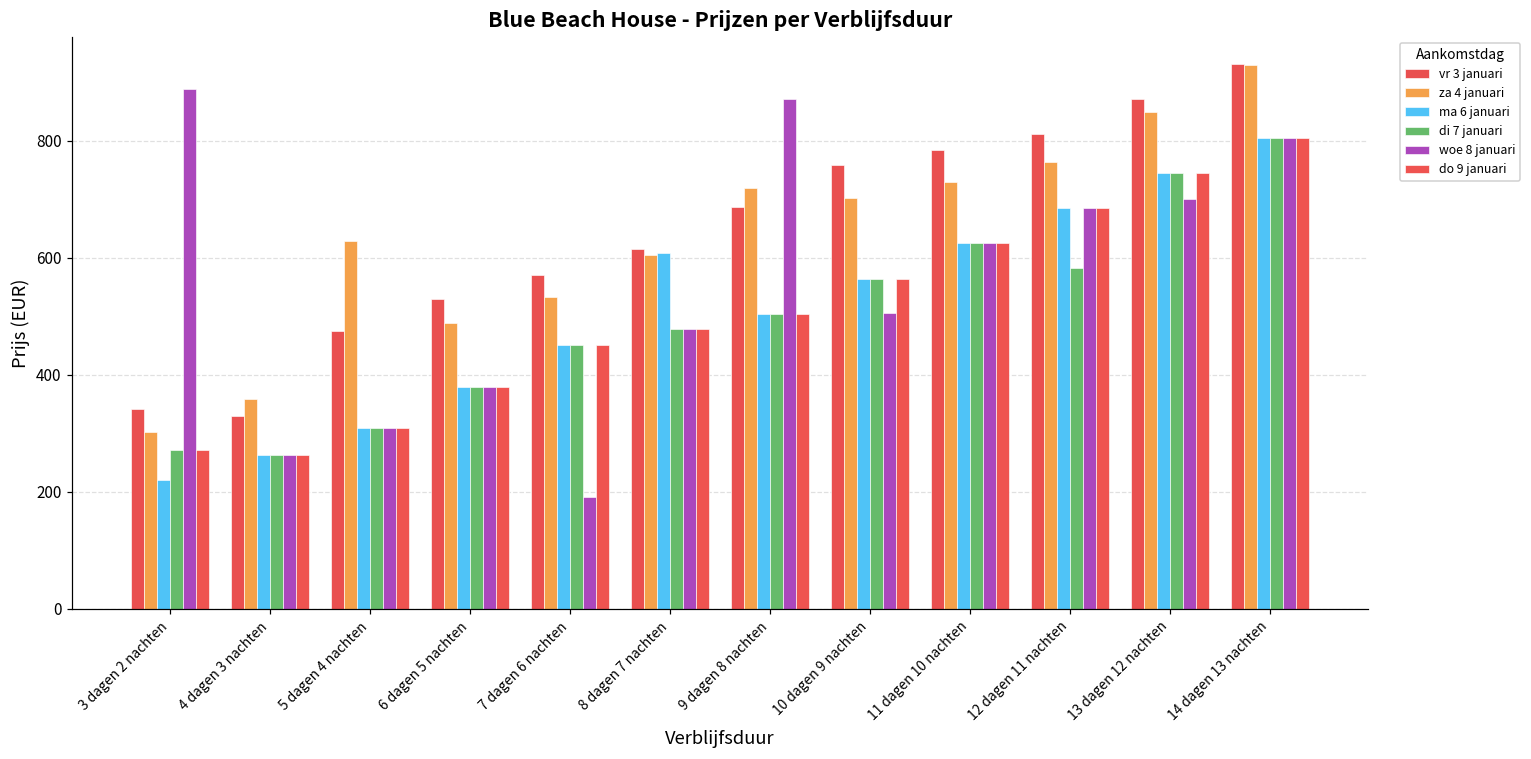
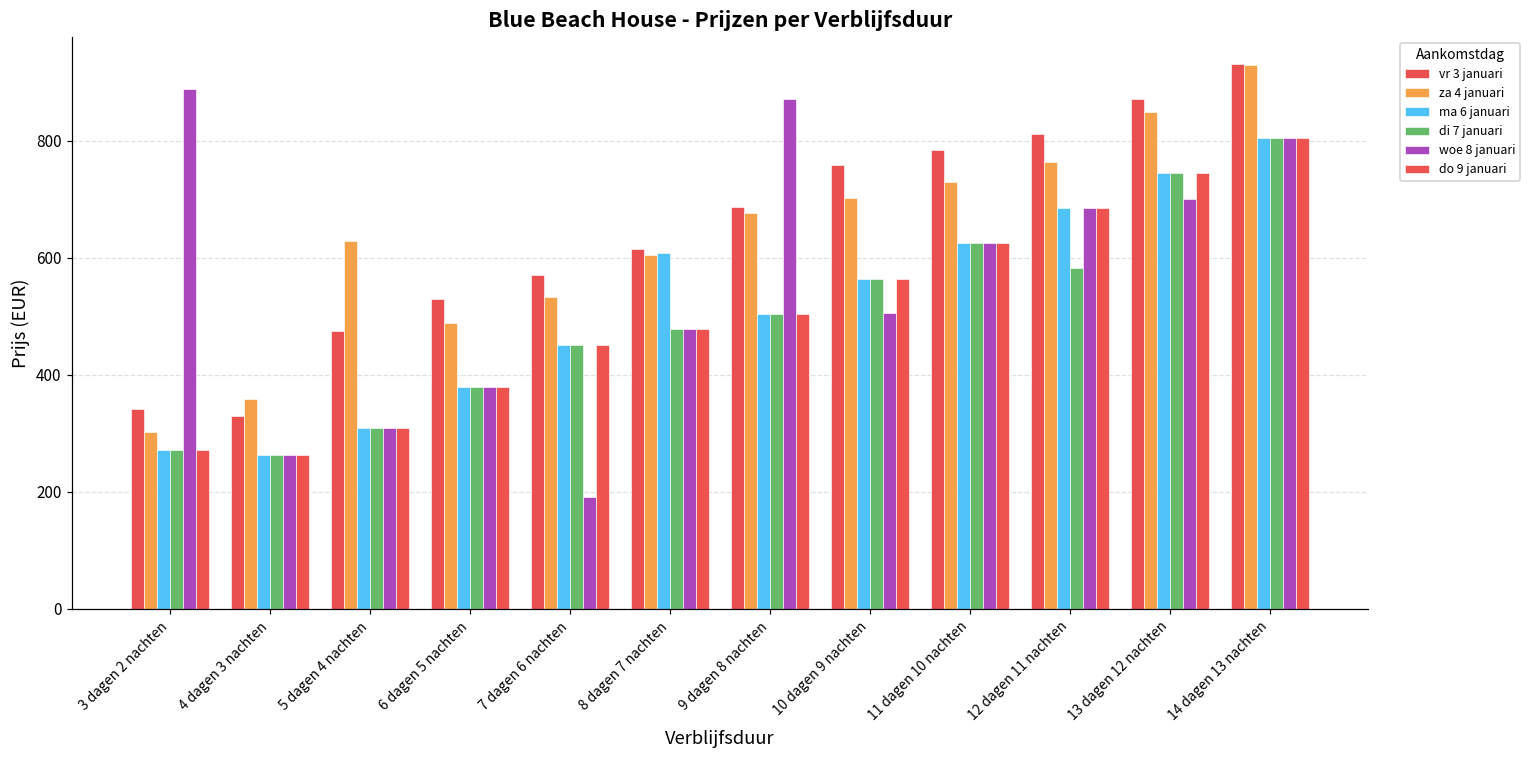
  {
    "za 4 januari": {
      "3 dagen 2 nachten": 300,
      "4 dagen 3 nachten": 360,
      "5 dagen 4 nachten": 630,
      "6 dagen 5 nachten": 490,
      "7 dagen 6 nachten": 530,
      "8 dagen 7 nachten": 600,
-     "9 dagen 8 nachten": 720,
+     "9 dagen 8 nachten": 680,
      "10 dagen 9 nachten": 700,
      "11 dagen 10 nachten": 730,
      "12 dagen 11 nachten": 760,
      "13 dagen 12 nachten": 850,
      "14 dagen 13 nachten": 930
    },
    "ma 6 januari": {
-     "3 dagen 2 nachten": 220,
+     "3 dagen 2 nachten": 270,
      "4 dagen 3 nachten": 260,
      "5 dagen 4 nachten": 310,
      "6 dagen 5 nachten": 380,
      "7 dagen 6 nachten": 450,
      "8 dagen 7 nachten": 610,
      "9 dagen 8 nachten": 500,
      "10 dagen 9 nachten": 560,
      "11 dagen 10 nachten": 630,
      "12 dagen 11 nachten": 690,
      "13 dagen 12 nachten": 750,
      "14 dagen 13 nachten": 810
    },
    "di 7 januari": {
      "3 dagen 2 nachten": 270,
      "4 dagen 3 nachten": 260,
      "5 dagen 4 nachten": 310,
      "6 dagen 5 nachten": 380,
      "7 dagen 6 nachten": 450,
      "8 dagen 7 nachten": 480,
      "9 dagen 8 nachten": 500,
      "10 dagen 9 nachten": 560,
      "11 dagen 10 nachten": 630,
      "12 dagen 11 nachten": 580,
      "13 dagen 12 nachten": 750,
      "14 dagen 13 nachten": 810
    },
    "woe 8 januari": {
      "3 dagen 2 nachten": 890,
      "4 dagen 3 nachten": 260,
      "5 dagen 4 nachten": 310,
      "6 dagen 5 nachten": 380,
      "7 dagen 6 nachten": 190,
      "8 dagen 7 nachten": 480,
      "9 dagen 8 nachten": 870,
      "10 dagen 9 nachten": 510,
      "11 dagen 10 nachten": 630,
      "12 dagen 11 nachten": 690,
      "13 dagen 12 nachten": 700,
      "14 dagen 13 nachten": 810
    }
  }
